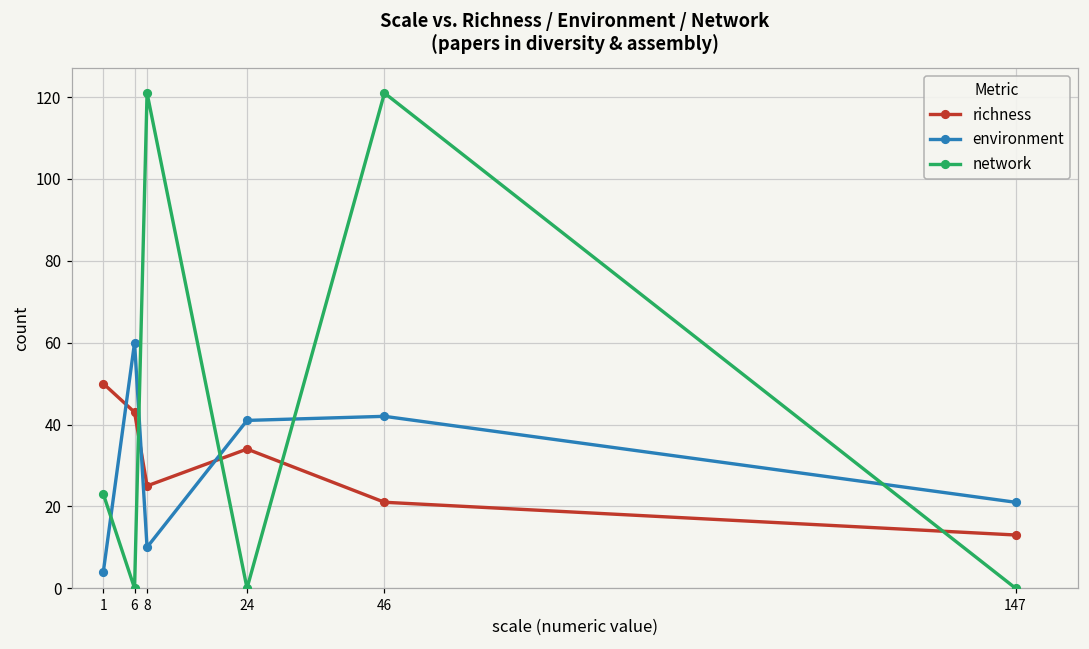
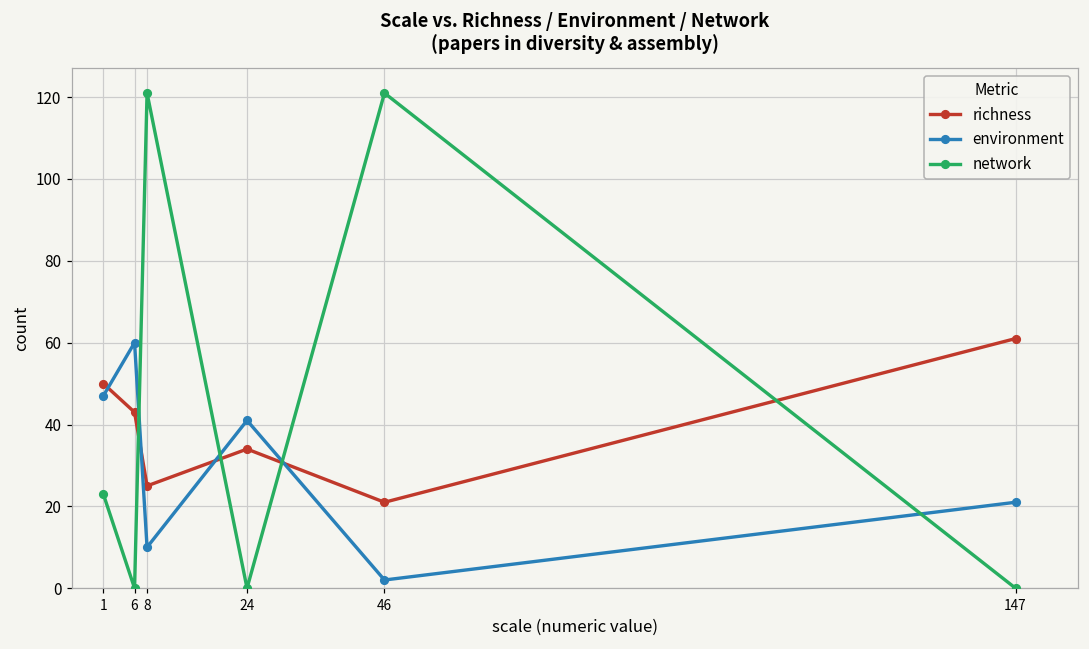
  {
    "richness": {
      "1": 50,
      "6": 43,
      "8": 25,
      "24": 34,
      "46": 21,
-     "147": 13
+     "147": 61
    },
    "environment": {
-     "1": 4,
+     "1": 47,
      "6": 60,
      "8": 10,
      "24": 41,
-     "46": 42,
+     "46": 2,
      "147": 21
    },
    "network": {
      "1": 23,
      "6": 0,
      "8": 121,
      "24": 0,
      "46": 121,
      "147": 0
    }
  }
